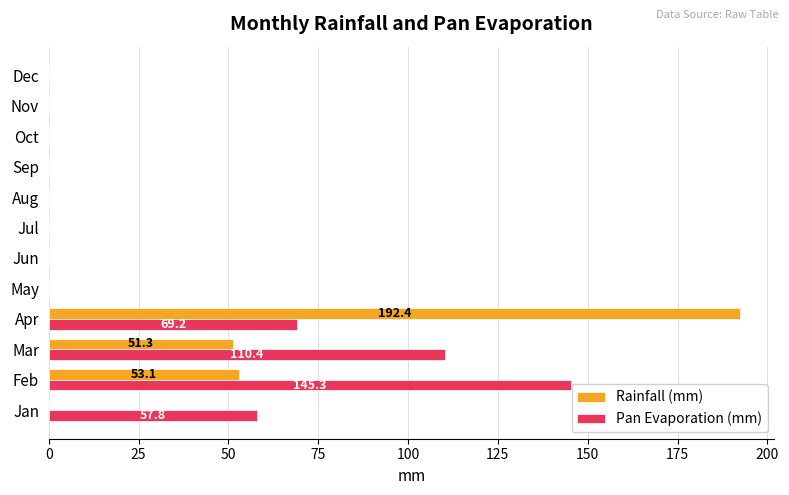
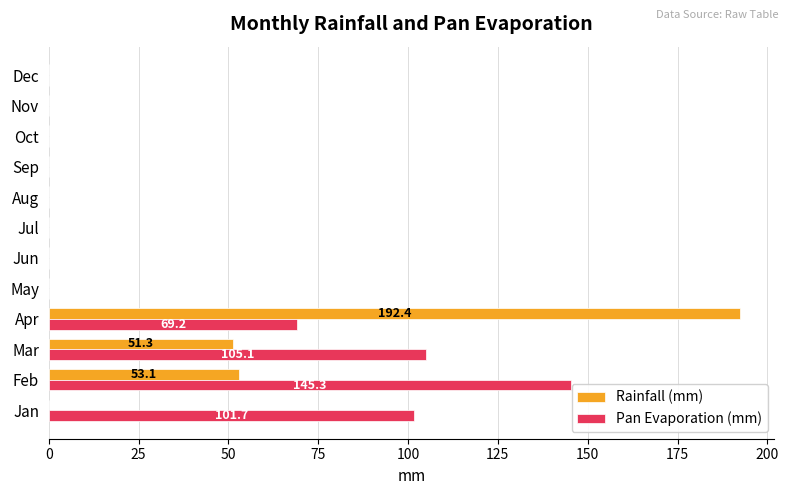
  {
    "Rainfall (mm)": {
      "Apr": 192.4,
      "Mar": 51.3,
      "Feb": 53.1
    },
    "Pan Evaporation (mm)": {
      "Apr": 69.2,
-     "Mar": 110.4,
+     "Mar": 105.1,
      "Feb": 145.3,
-     "Jan": 57.8
+     "Jan": 101.7
    }
  }
